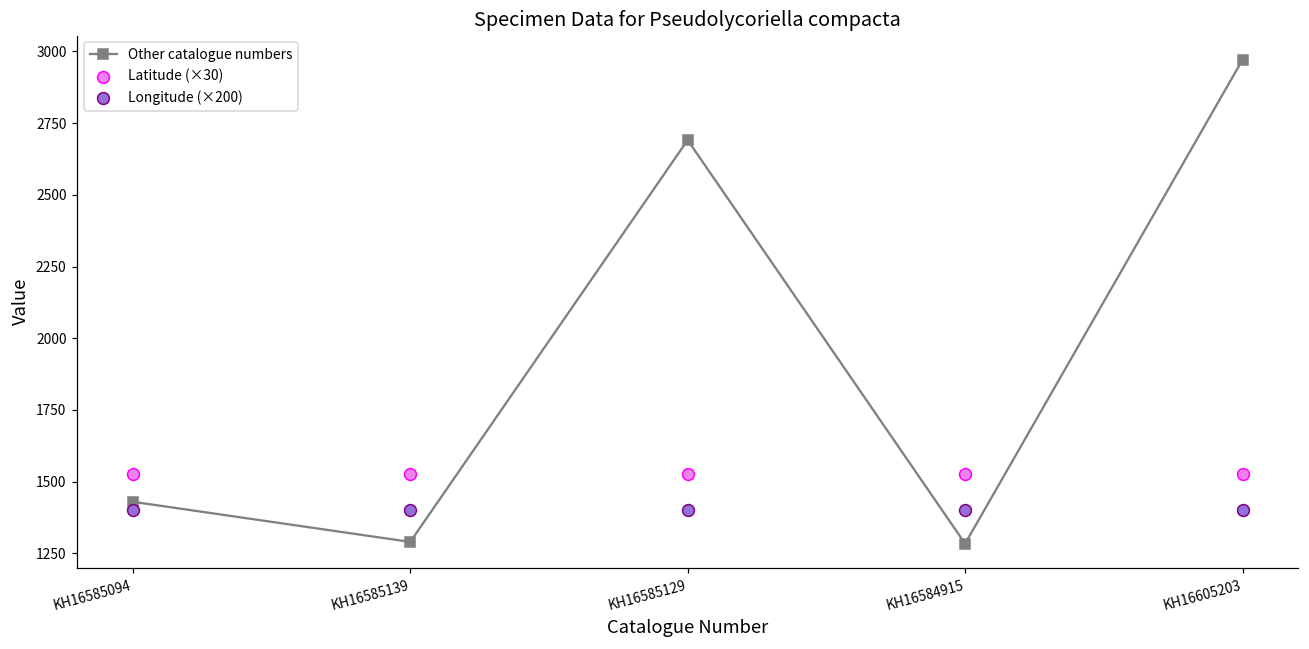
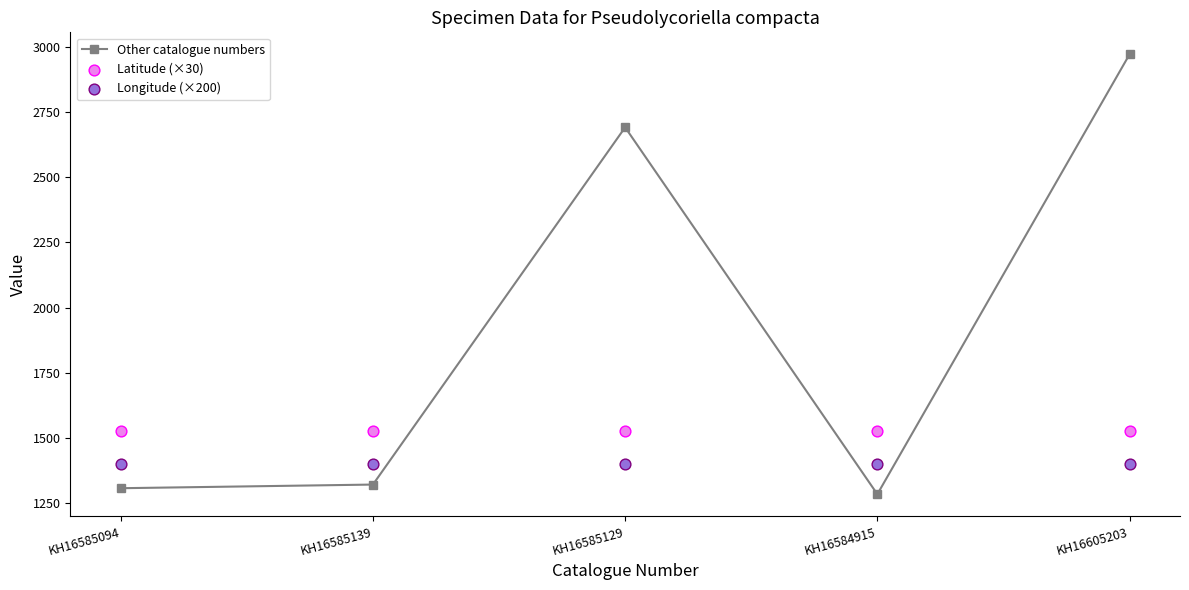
  {
    "Other catalogue numbers": {
-     "KH16585094": 1430,
-     "KH16585139": 1290,
+     "KH16585094": 1310,
+     "KH16585139": 1320,
      "KH16585129": 2690,
      "KH16584915": 1280,
      "KH16605203": 2970
    }
  }
